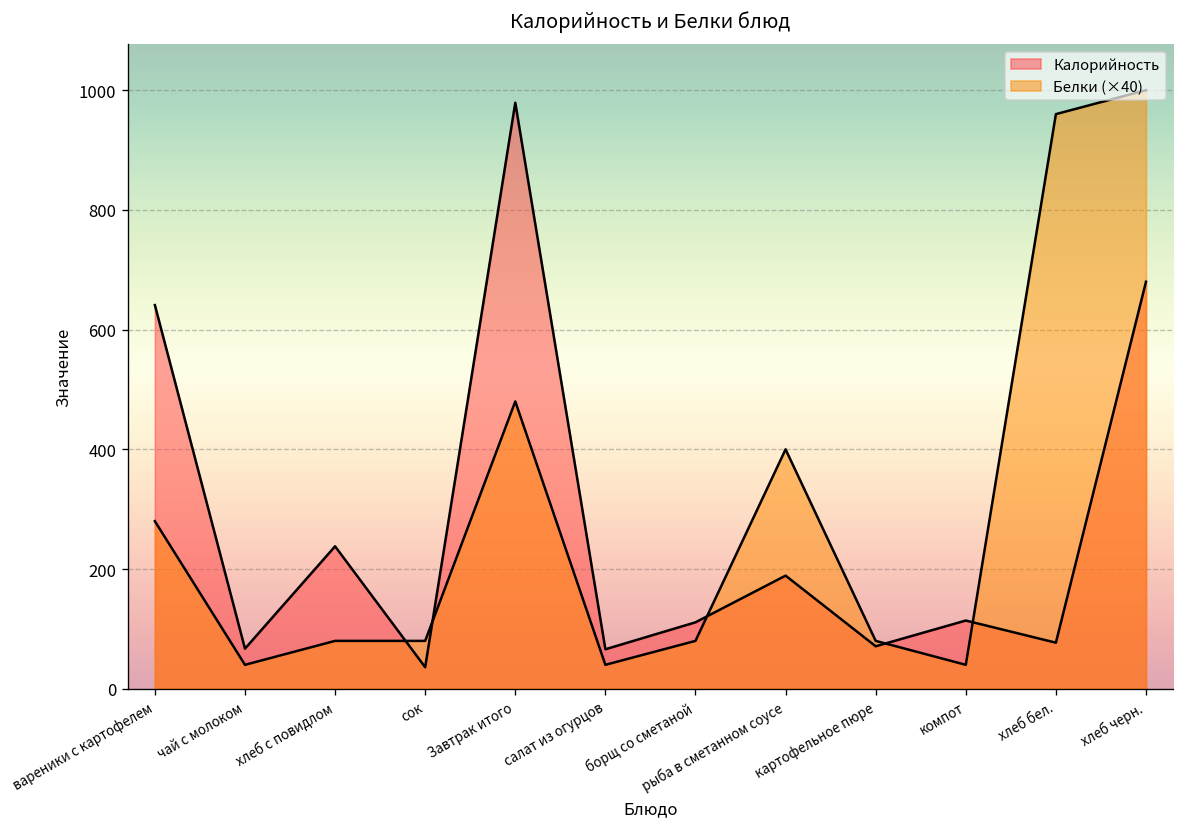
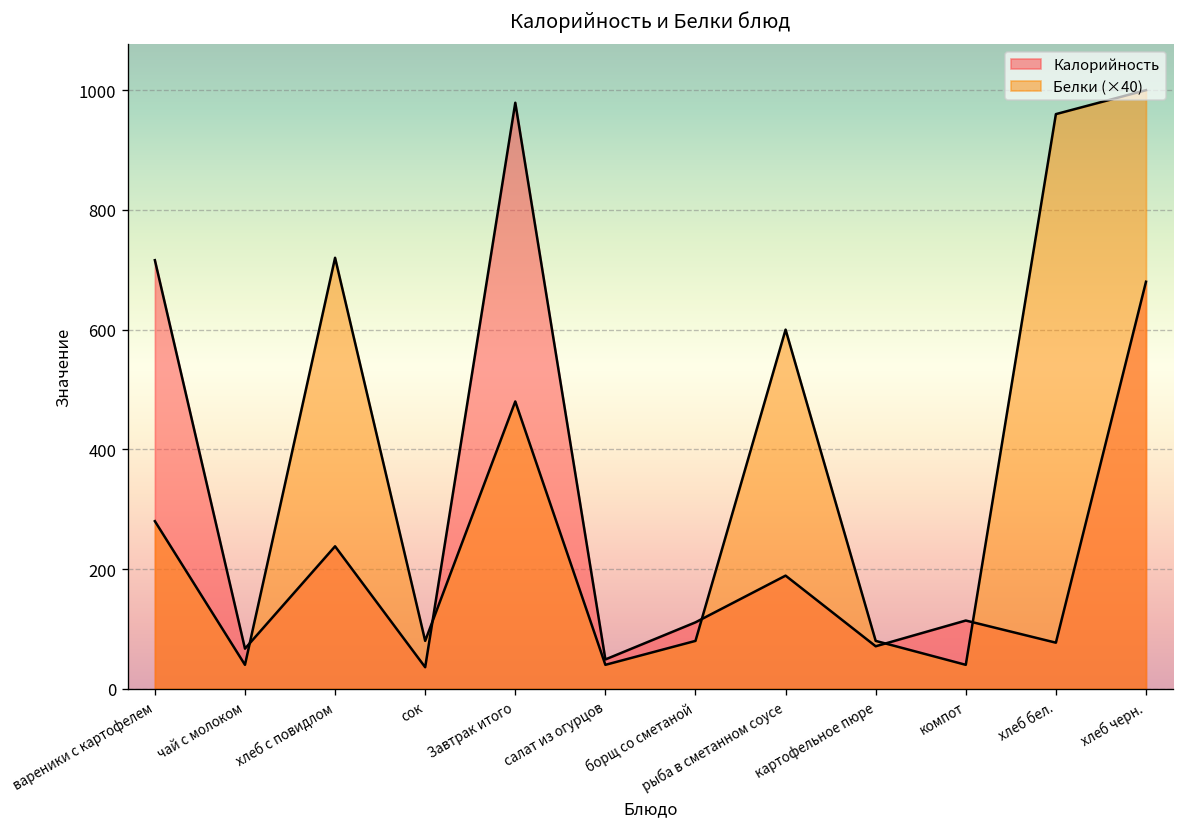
  {
    "Калорийность": {
-     "вареники с картофелем": 640,
+     "вареники с картофелем": 720,
      "чай с молоком": 70,
      "хлеб с повидлом": 240,
      "сок": 40,
      "Завтрак итого": 980,
-     "салат из огурцов": 70,
+     "салат из огурцов": 50,
      "борщ со сметаной": 110,
      "рыба в сметанном соусе": 190,
      "картофельное пюре": 70,
      "компот": 110,
      "хлеб бел.": 80,
      "хлеб черн.": 680
    },
    "Белки (×40)": {
      "вареники с картофелем": 280,
      "чай с молоком": 40,
-     "хлеб с повидлом": 80,
+     "хлеб с повидлом": 720,
      "сок": 80,
      "Завтрак итого": 480,
      "салат из огурцов": 40,
      "борщ со сметаной": 80,
-     "рыба в сметанном соусе": 400,
+     "рыба в сметанном соусе": 600,
      "картофельное пюре": 80,
      "компот": 40,
      "хлеб бел.": 960
    }
  }
